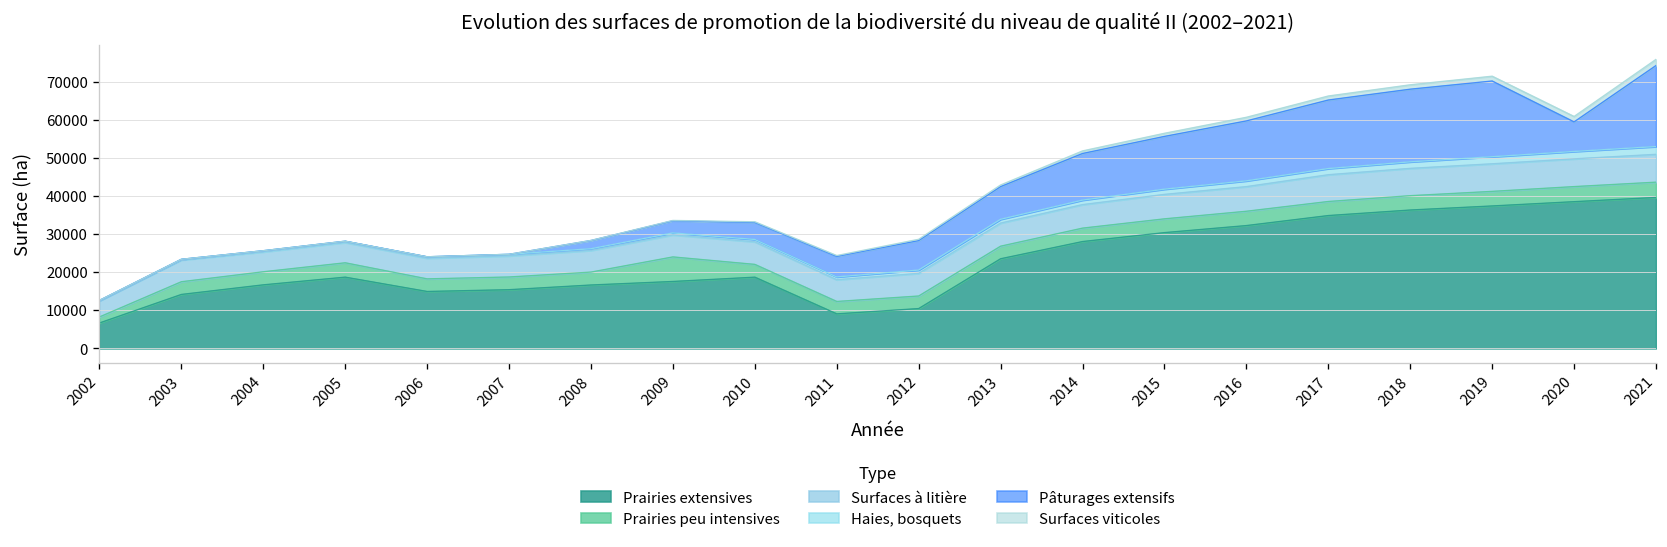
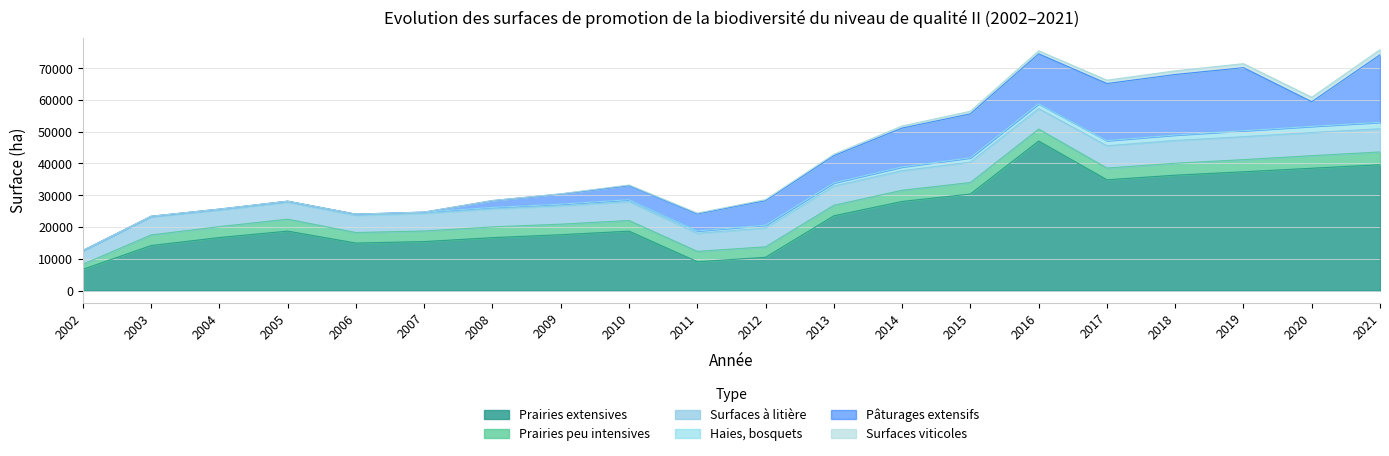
  {
    "Prairies extensives": {
      "2002": 7000,
      "2003": 14000,
      "2004": 17000,
      "2005": 19000,
      "2006": 15000,
      "2007": 15000,
      "2008": 17000,
      "2009": 18000,
      "2010": 19000,
      "2011": 9000,
      "2012": 10000,
      "2013": 24000,
      "2014": 28000,
      "2015": 30000,
-     "2016": 32000,
+     "2016": 47000,
      "2017": 35000,
      "2018": 36000,
      "2019": 37000,
      "2020": 38000,
      "2021": 40000
    },
    "Prairies peu intensives": {
      "2002": 2000,
      "2003": 3000,
      "2004": 3000,
      "2005": 4000,
      "2006": 3000,
      "2007": 3000,
      "2008": 3000,
-     "2009": 6000,
+     "2009": 3000,
      "2010": 3000,
      "2011": 3000,
      "2012": 3000,
      "2013": 3000,
      "2014": 4000,
      "2015": 4000,
      "2016": 4000,
      "2017": 4000,
      "2018": 4000,
      "2019": 4000,
      "2020": 4000,
      "2021": 4000
    },
    "Pâturages extensifs": {
      "2015": 14000,
      "2016": 16000,
      "2017": 18000,
      "2018": 19000,
      "2019": 20000,
      "2020": 8000,
      "2021": 21000
    }
  }
